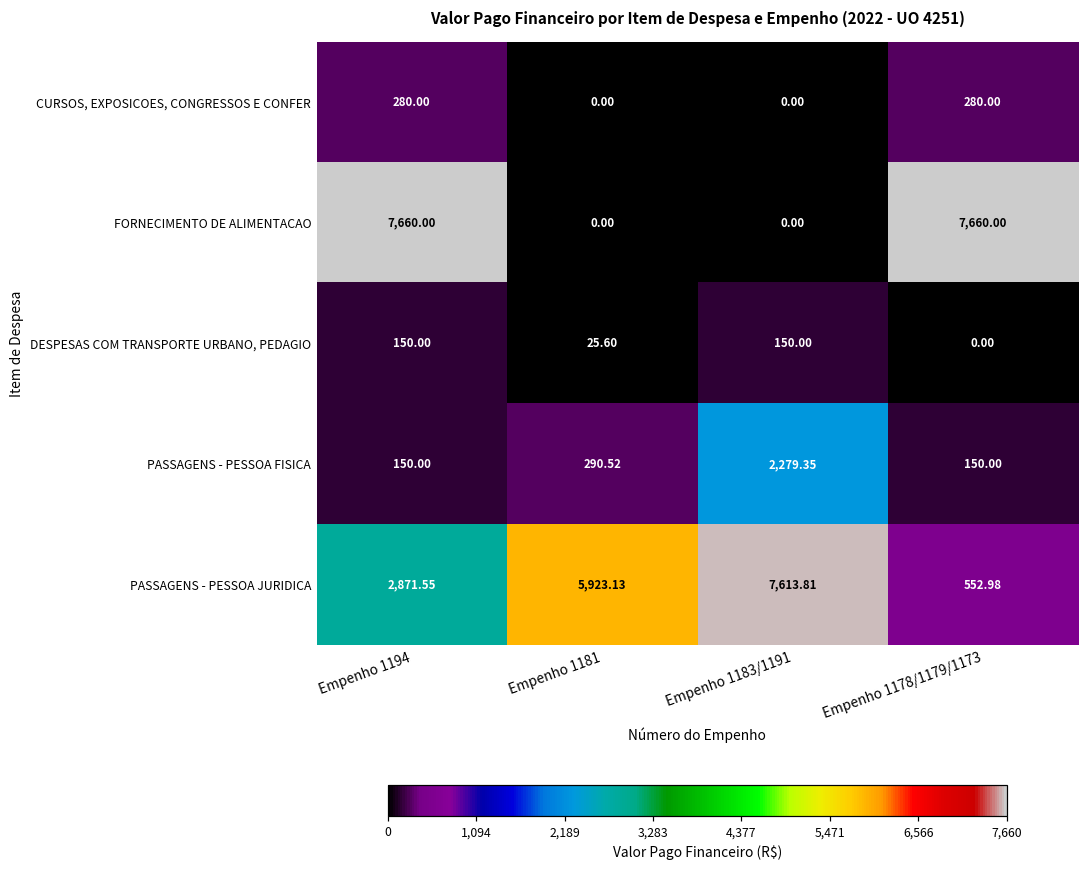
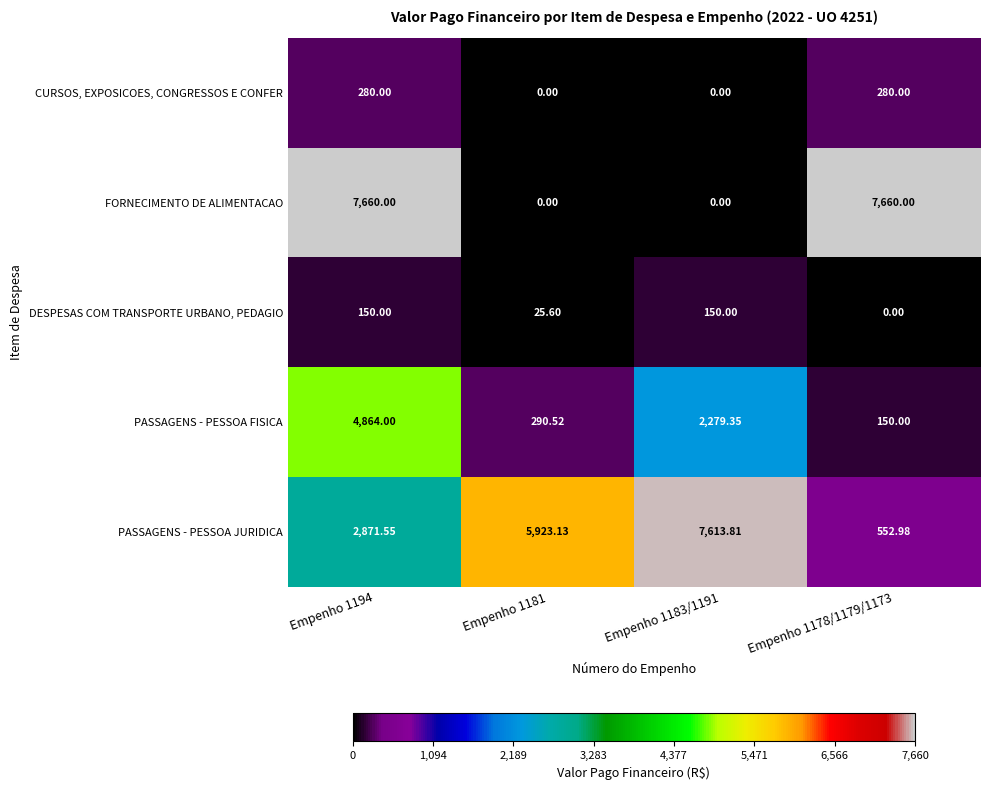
  {
    "CURSOS, EXPOSICOES, CONGRESSOS E CONFER": {
      "Empenho 1194": "280.00",
      "Empenho 1181": "0.00",
      "Empenho 1183/1191": "0.00",
      "Empenho 1178/1179/1173": "280.00"
    },
    "FORNECIMENTO DE ALIMENTACAO": {
      "Empenho 1194": "7,660.00",
      "Empenho 1181": "0.00",
      "Empenho 1183/1191": "0.00",
      "Empenho 1178/1179/1173": "7,660.00"
    },
    "DESPESAS COM TRANSPORTE URBANO, PEDAGIO": {
      "Empenho 1194": "150.00",
      "Empenho 1181": "25.60",
      "Empenho 1183/1191": "150.00",
      "Empenho 1178/1179/1173": "0.00"
    },
    "PASSAGENS - PESSOA FISICA": {
-     "Empenho 1194": "150.00",
+     "Empenho 1194": "4,864.00",
      "Empenho 1181": "290.52",
      "Empenho 1183/1191": "2,279.35",
      "Empenho 1178/1179/1173": "150.00"
    },
    "PASSAGENS - PESSOA JURIDICA": {
      "Empenho 1194": "2,871.55",
      "Empenho 1181": "5,923.13",
      "Empenho 1183/1191": "7,613.81",
      "Empenho 1178/1179/1173": "552.98"
    }
  }
